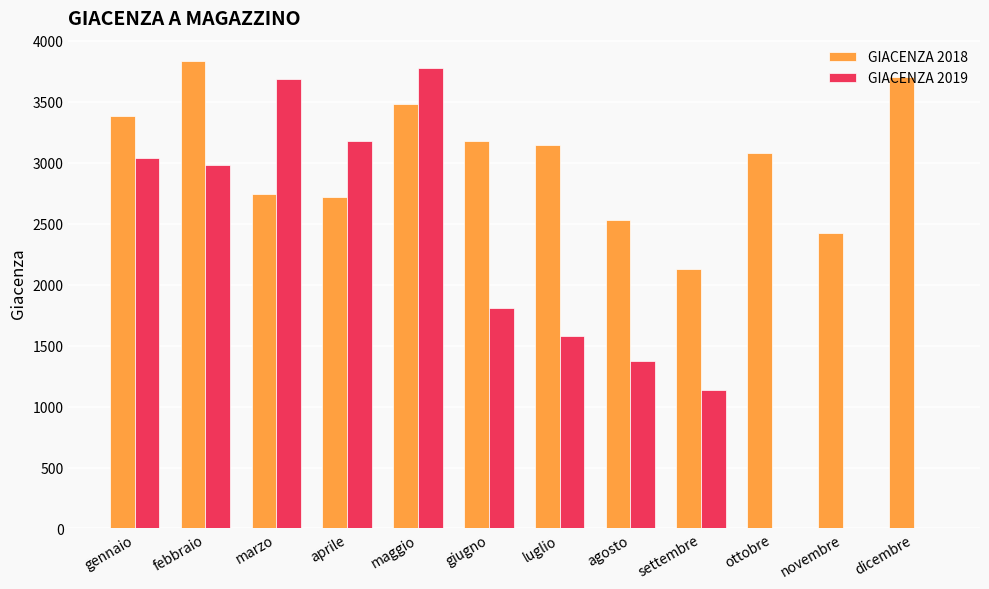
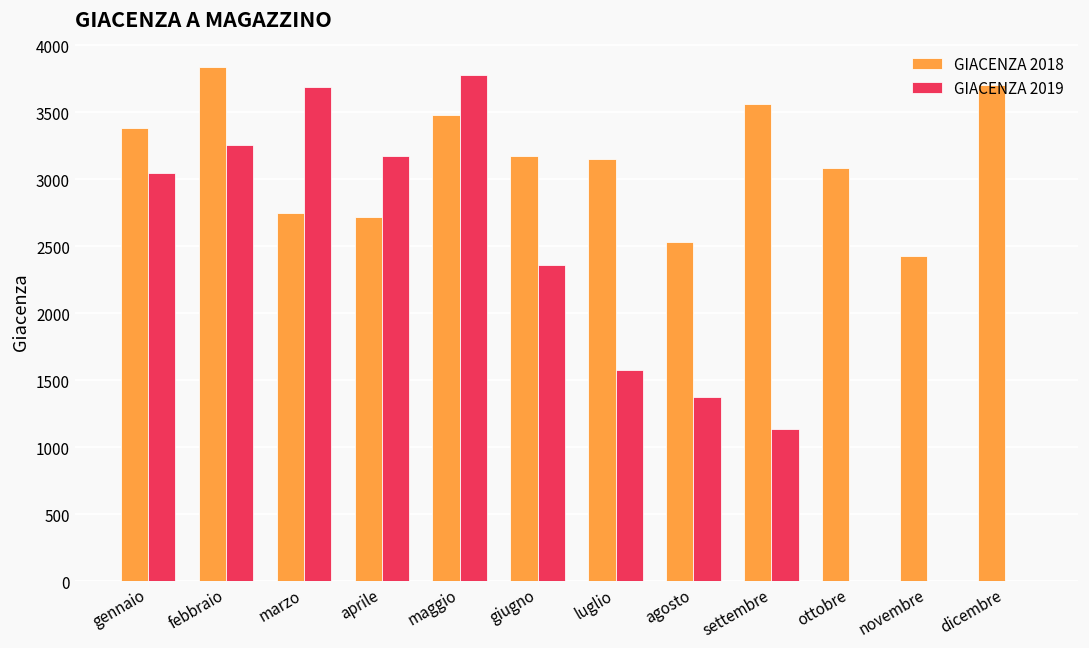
  {
    "GIACENZA 2018": {
      "gennaio": 3380,
      "febbraio": 3830,
      "marzo": 2750,
      "aprile": 2720,
      "maggio": 3480,
      "giugno": 3180,
      "luglio": 3150,
      "agosto": 2530,
-     "settembre": 2130,
+     "settembre": 3560,
      "ottobre": 3080,
      "novembre": 2430,
      "dicembre": 3700
    },
    "GIACENZA 2019": {
      "gennaio": 3040,
-     "febbraio": 2980,
+     "febbraio": 3250,
      "marzo": 3690,
      "aprile": 3180,
      "maggio": 3780,
-     "giugno": 1810,
+     "giugno": 2360,
      "luglio": 1580,
      "agosto": 1370,
      "settembre": 1130,
      "ottobre": 0,
      "novembre": 0,
      "dicembre": 0
    }
  }
